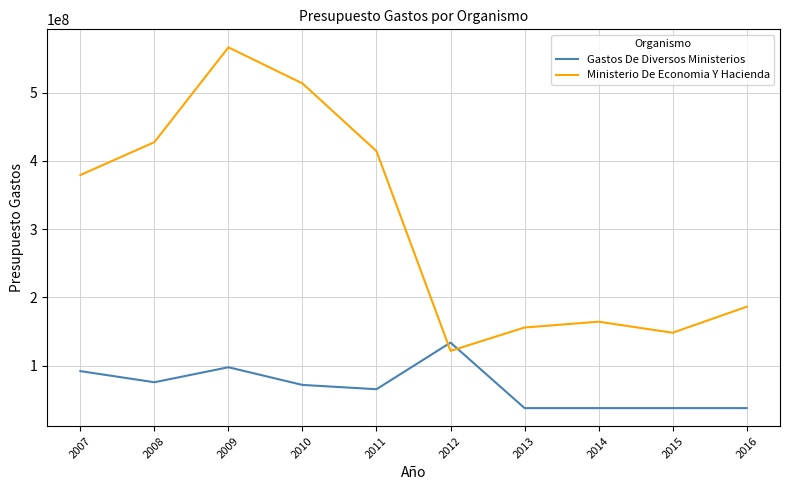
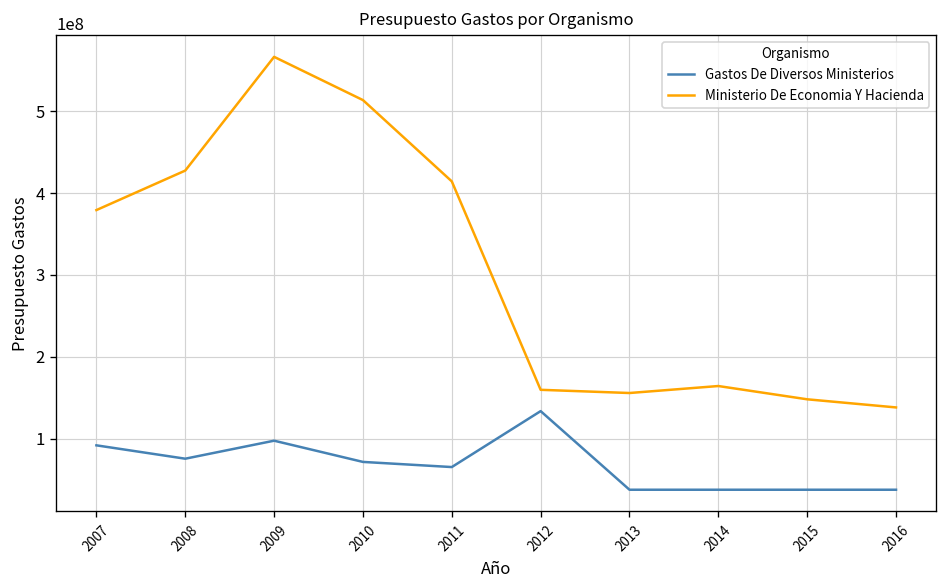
  {
    "Gastos De Diversos Ministerios": {
      "2007": 90000000,
      "2008": 80000000,
      "2009": 100000000,
      "2010": 70000000,
      "2011": 70000000,
      "2012": 130000000,
      "2013": 40000000,
      "2014": 40000000,
      "2015": 40000000,
      "2016": 40000000
    },
    "Ministerio De Economia Y Hacienda": {
      "2007": 380000000,
      "2008": 430000000,
      "2009": 570000000,
      "2010": 510000000,
      "2011": 410000000,
-     "2012": 120000000,
+     "2012": 160000000,
      "2013": 160000000,
      "2014": 160000000,
      "2015": 150000000,
-     "2016": 190000000
+     "2016": 140000000
    }
  }
